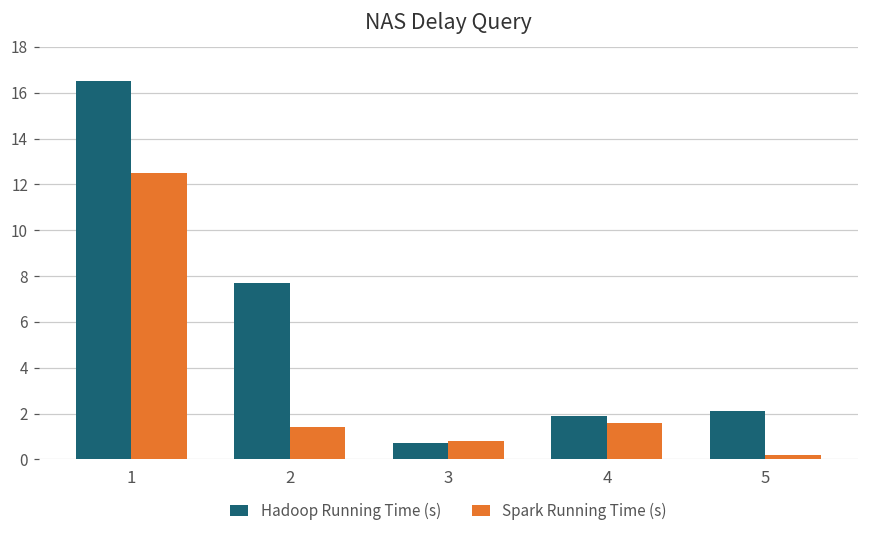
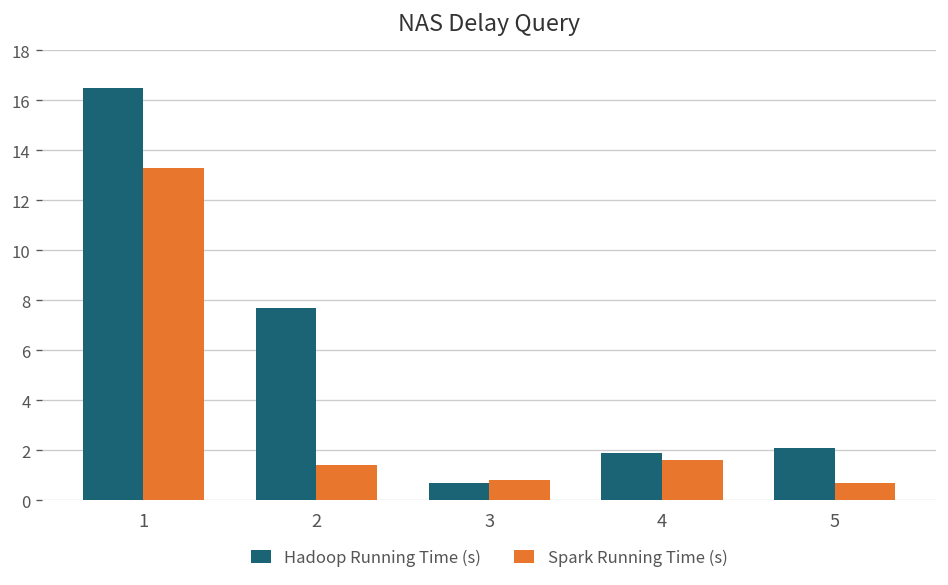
  {
    "Hadoop Running Time (s)": {
      "1": 16.5,
      "2": 7.7,
      "3": 0.7,
      "4": 1.9,
      "5": 2.1
    },
    "Spark Running Time (s)": {
-     "1": 12.5,
+     "1": 13.3,
      "2": 1.4,
      "3": 0.8,
      "4": 1.6,
-     "5": 0.2
+     "5": 0.7
    }
  }
